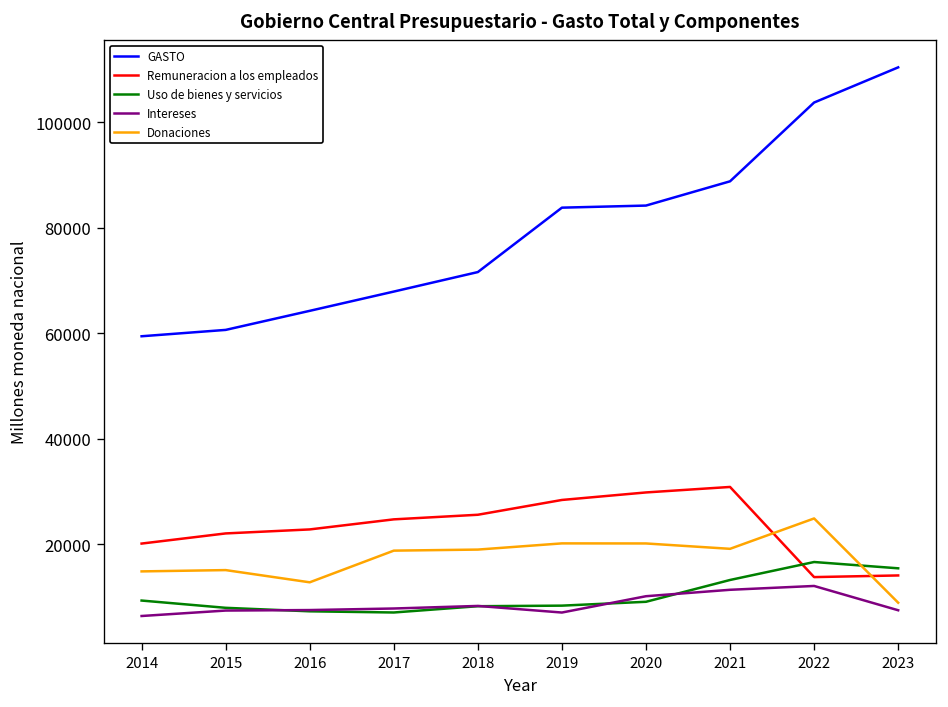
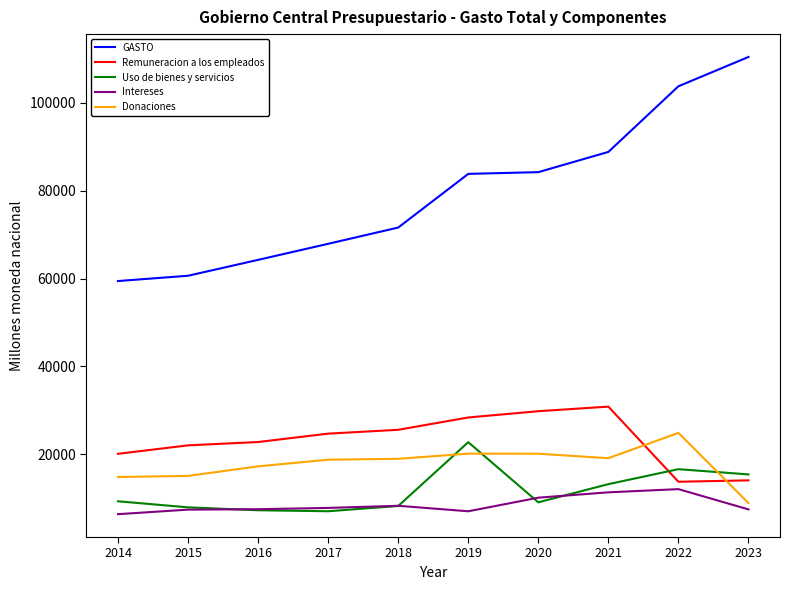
  {
    "GASTO": {
      "2014": 59000,
      "2015": 61000,
      "2016": 64000,
      "2017": 68000,
      "2018": 72000,
      "2019": 84000,
      "2020": 84000,
      "2021": 89000,
      "2022": 104000,
      "2023": 110000
    },
    "Remuneracion a los empleados": {
      "2014": 20000,
      "2015": 22000,
      "2016": 23000,
      "2017": 25000,
      "2018": 26000,
      "2019": 28000,
      "2020": 30000,
      "2021": 31000,
      "2022": 14000,
      "2023": 14000
    },
    "Uso de bienes y servicios": {
      "2014": 9000,
      "2017": 7000,
-     "2019": 8000,
+     "2019": 23000,
      "2020": 9000,
      "2021": 13000,
      "2022": 17000,
      "2023": 15000
    },
    "Intereses": {
      "2014": 6000,
      "2017": 8000,
      "2019": 7000,
      "2020": 10000,
      "2021": 11000,
      "2022": 12000,
      "2023": 8000
    },
    "Donaciones": {
      "2014": 15000,
      "2015": 15000,
-     "2016": 13000,
+     "2016": 17000,
      "2017": 19000,
      "2018": 19000,
      "2019": 20000,
      "2020": 20000,
      "2021": 19000,
      "2022": 25000,
      "2023": 9000
    }
  }
